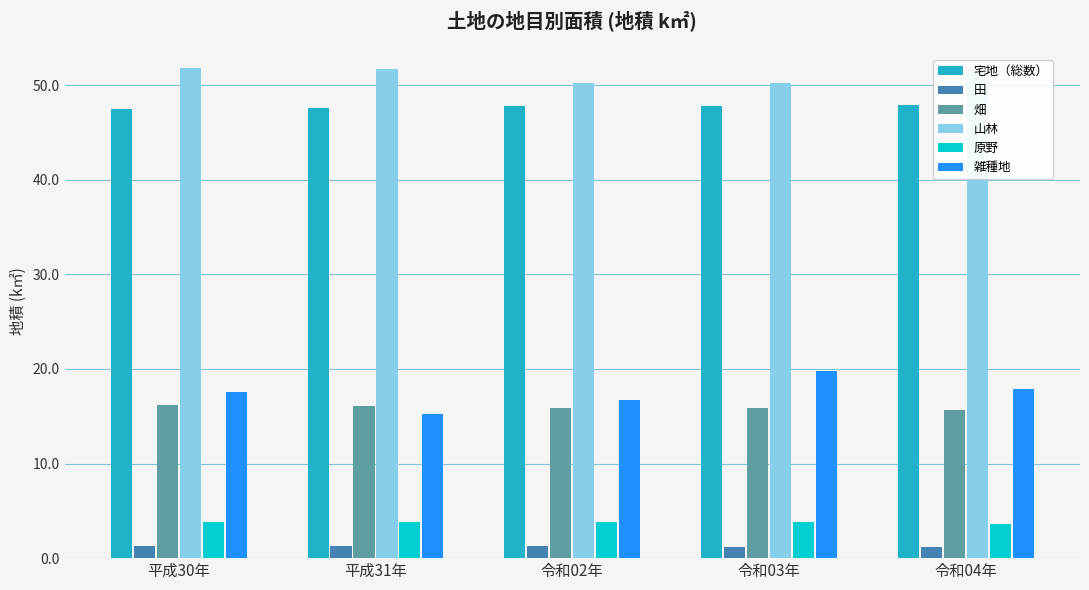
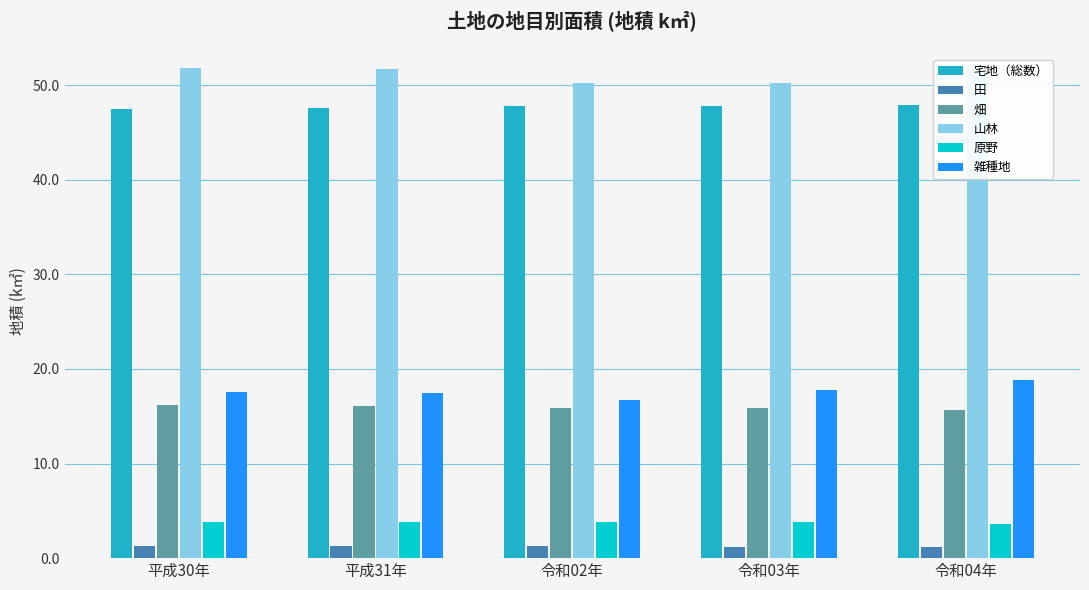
  {
    "山林": {
      "平成30年": 52,
      "平成31年": 52,
      "令和02年": 50,
      "令和03年": 50
    },
    "雑種地": {
      "平成30年": 18,
-     "平成31年": 15,
+     "平成31年": 18,
      "令和02年": 17,
-     "令和03年": 20,
-     "令和04年": 18
+     "令和03年": 18,
+     "令和04年": 19
    }
  }
